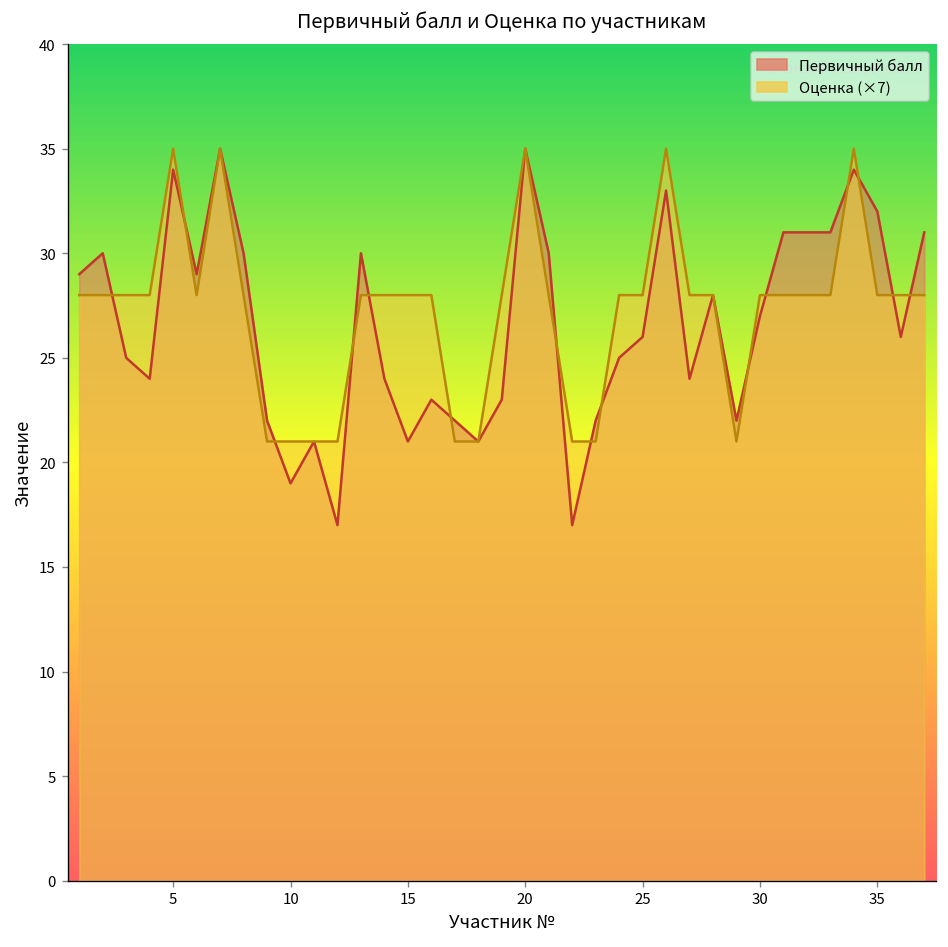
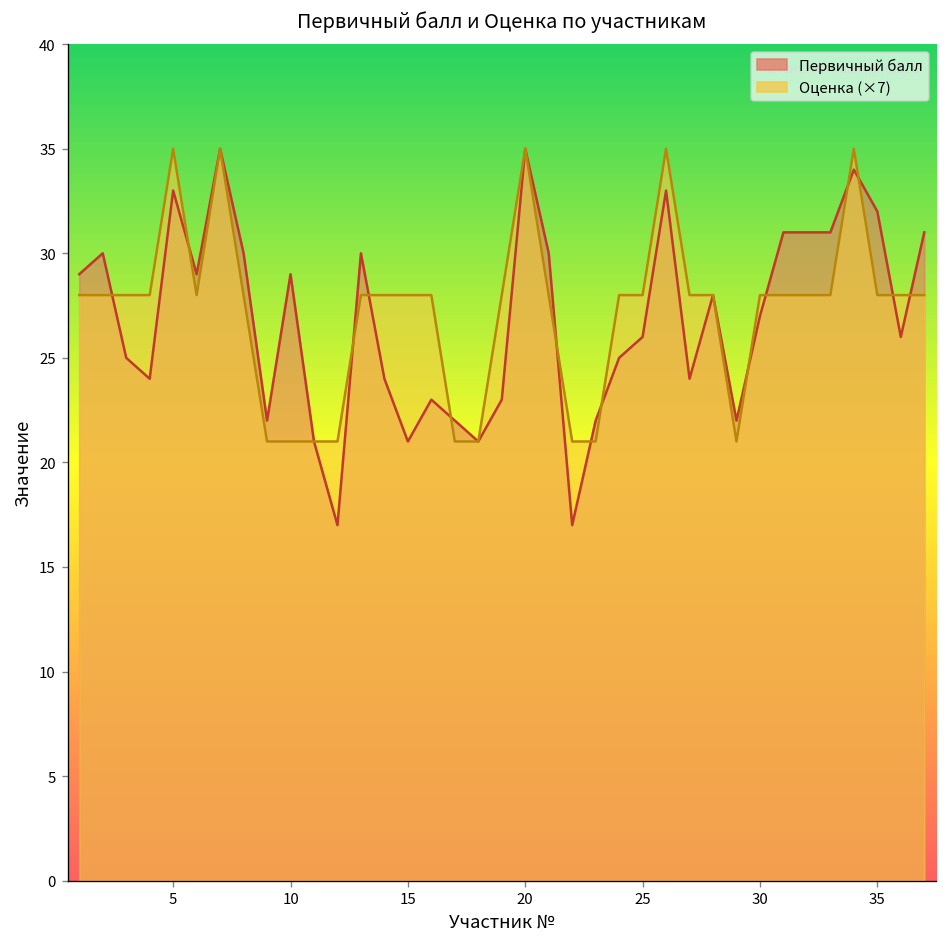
  {
    "Первичный балл": {
-     "5": 34,
-     "10": 19,
+     "5": 33,
+     "10": 29,
      "15": 21,
      "25": 26,
      "30": 27,
      "35": 32
    },
    "Оценка (×7)": {
      "5": 35,
      "10": 21,
      "15": 28,
      "25": 28,
      "30": 28,
      "35": 28
    }
  }
